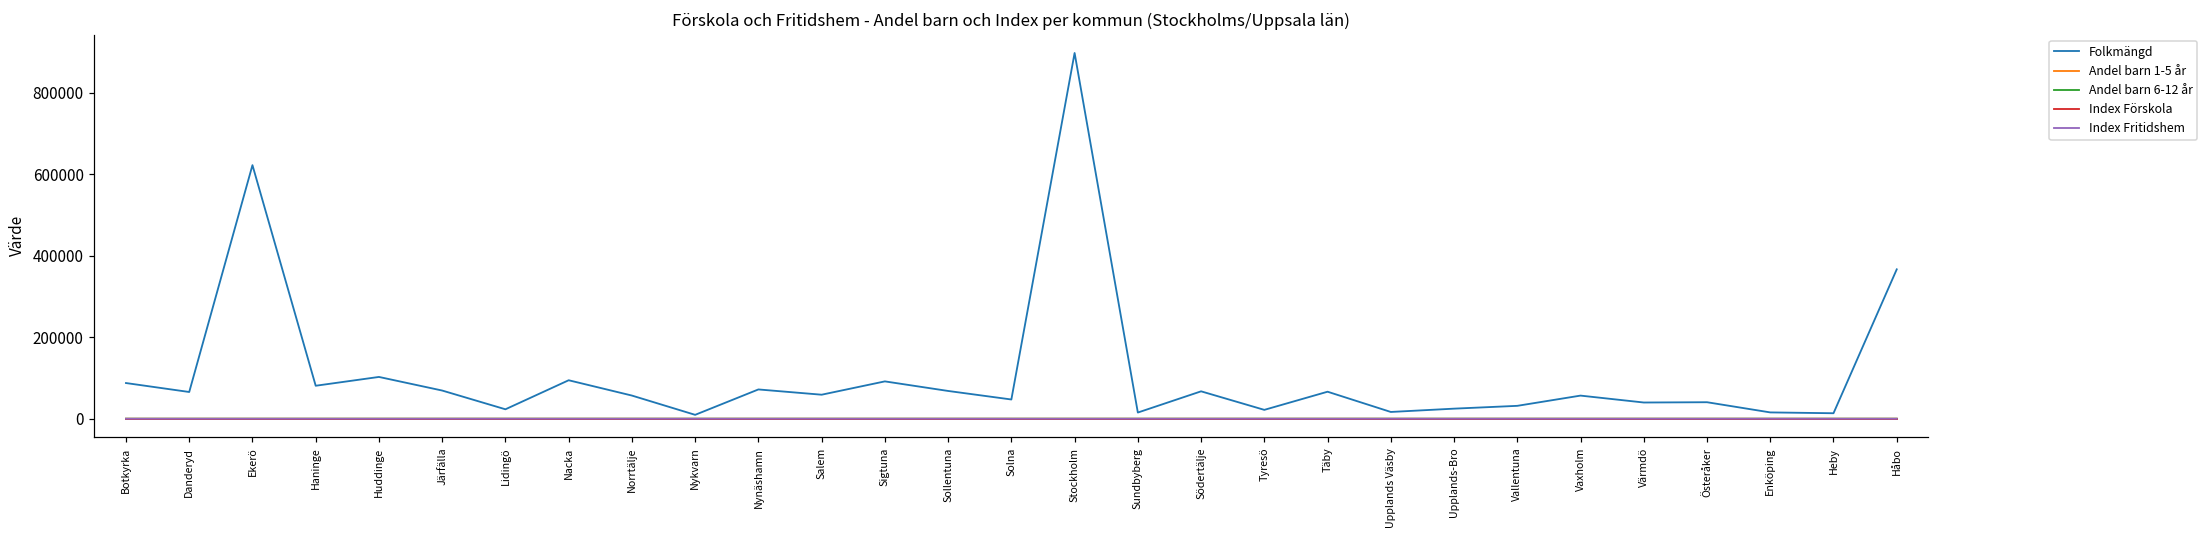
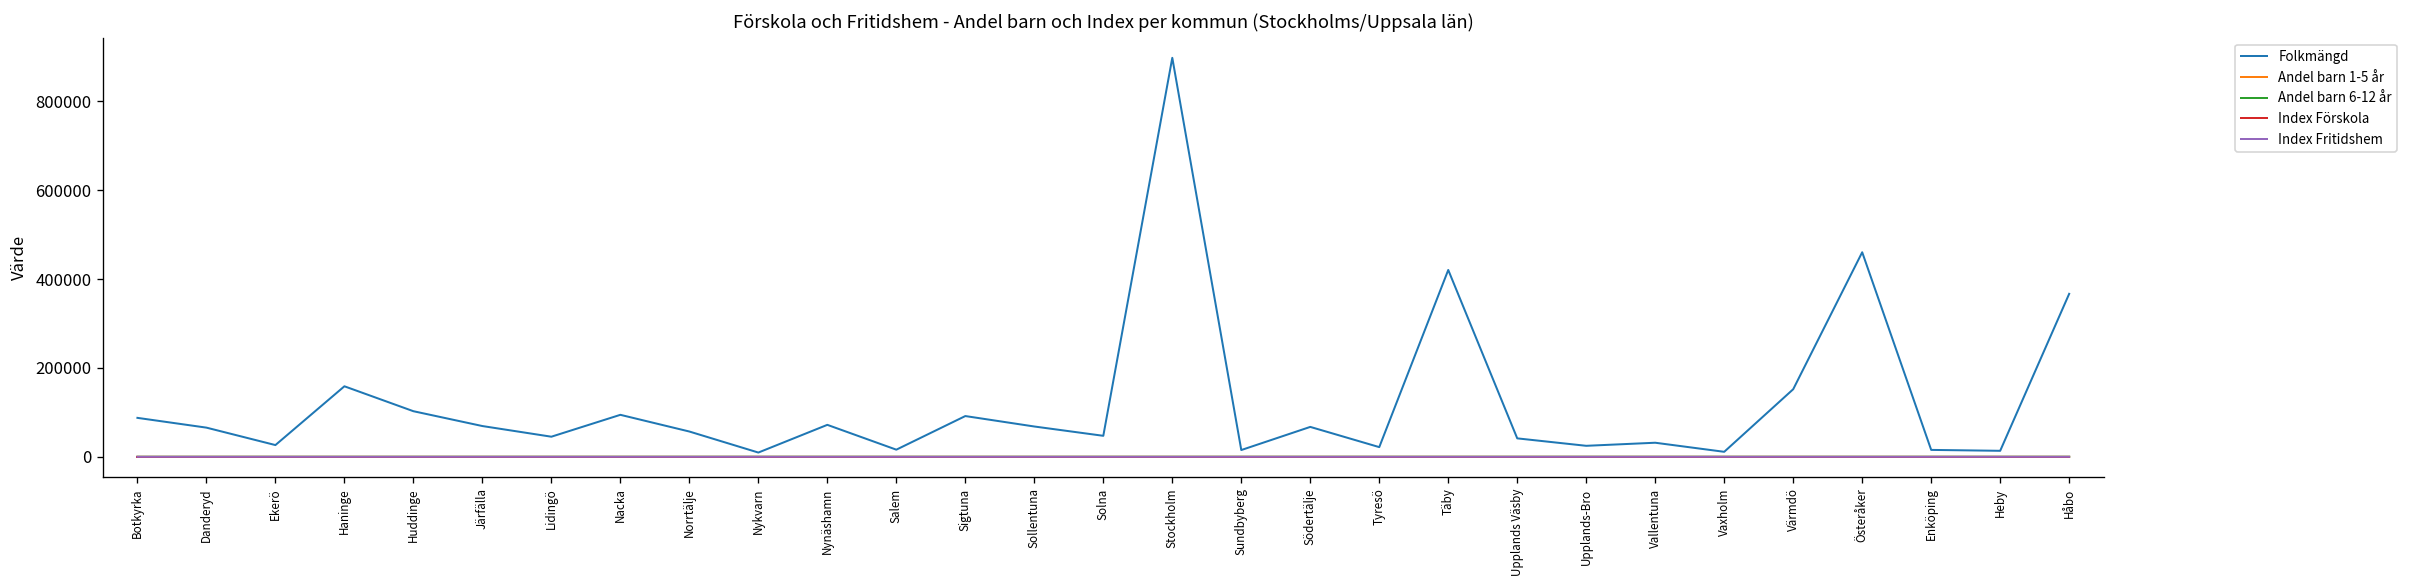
  {
    "Folkmängd": {
      "Botkyrka": 90000,
      "Danderyd": 70000,
-     "Ekerö": 620000,
-     "Haninge": 80000,
+     "Ekerö": 30000,
+     "Haninge": 160000,
      "Huddinge": 100000,
      "Järfälla": 70000,
-     "Lidingö": 20000,
+     "Lidingö": 50000,
      "Nacka": 90000,
      "Norrtälje": 60000,
      "Nykvarn": 10000,
      "Nynäshamn": 70000,
-     "Salem": 60000,
+     "Salem": 20000,
      "Sigtuna": 90000,
      "Sollentuna": 70000,
      "Solna": 50000,
      "Stockholm": 900000,
      "Sundbyberg": 20000,
      "Södertälje": 70000,
      "Tyresö": 20000,
-     "Täby": 70000,
-     "Upplands Väsby": 20000,
+     "Täby": 420000,
+     "Upplands Väsby": 40000,
      "Upplands-Bro": 20000,
      "Vallentuna": 30000,
-     "Vaxholm": 60000,
-     "Värmdö": 40000,
-     "Österåker": 40000,
+     "Vaxholm": 10000,
+     "Värmdö": 150000,
+     "Österåker": 460000,
      "Enköping": 20000,
      "Heby": 10000,
      "Håbo": 370000
    },
    "Index Fritidshem": {
      "Botkyrka": 0,
      "Danderyd": 0,
      "Ekerö": 0,
      "Haninge": 0,
      "Huddinge": 0,
      "Järfälla": 0,
      "Lidingö": 0,
      "Nacka": 0,
      "Norrtälje": 0,
      "Nykvarn": 0,
      "Nynäshamn": 0,
      "Salem": 0,
      "Sigtuna": 0,
      "Sollentuna": 0,
      "Solna": 0,
      "Stockholm": 0,
      "Sundbyberg": 0,
      "Södertälje": 0,
      "Tyresö": 0,
      "Täby": 0,
      "Upplands Väsby": 0,
      "Upplands-Bro": 0,
      "Vallentuna": 0,
      "Vaxholm": 0,
      "Värmdö": 0,
      "Österåker": 0,
      "Enköping": 0,
      "Heby": 0,
      "Håbo": 0
    }
  }
